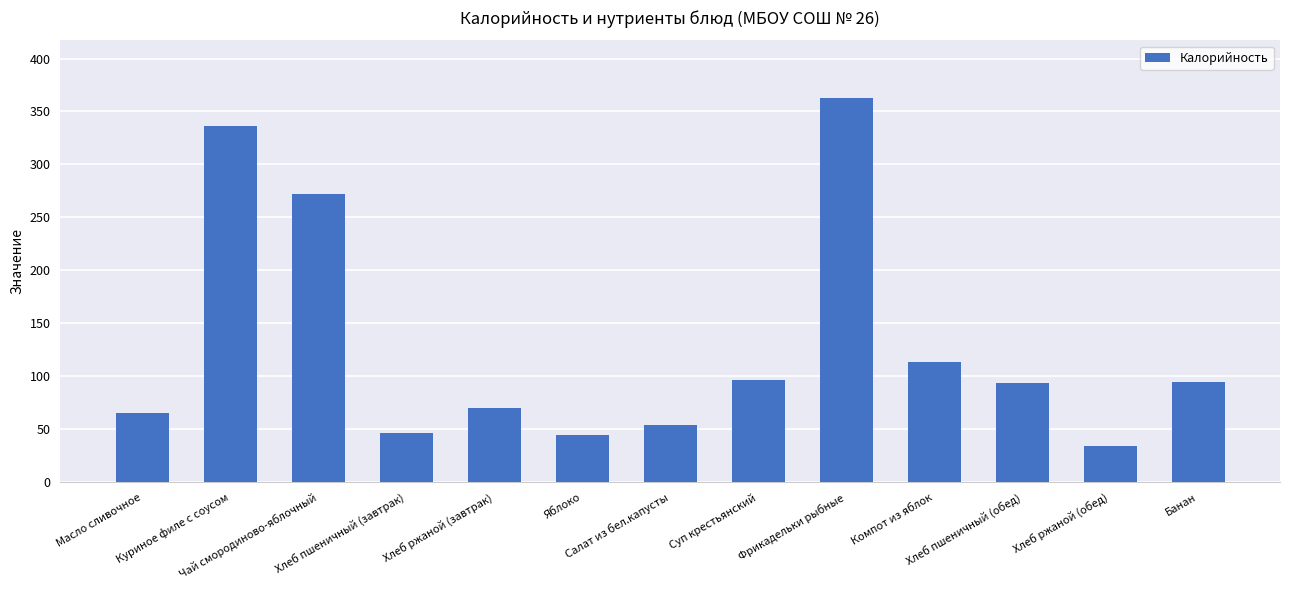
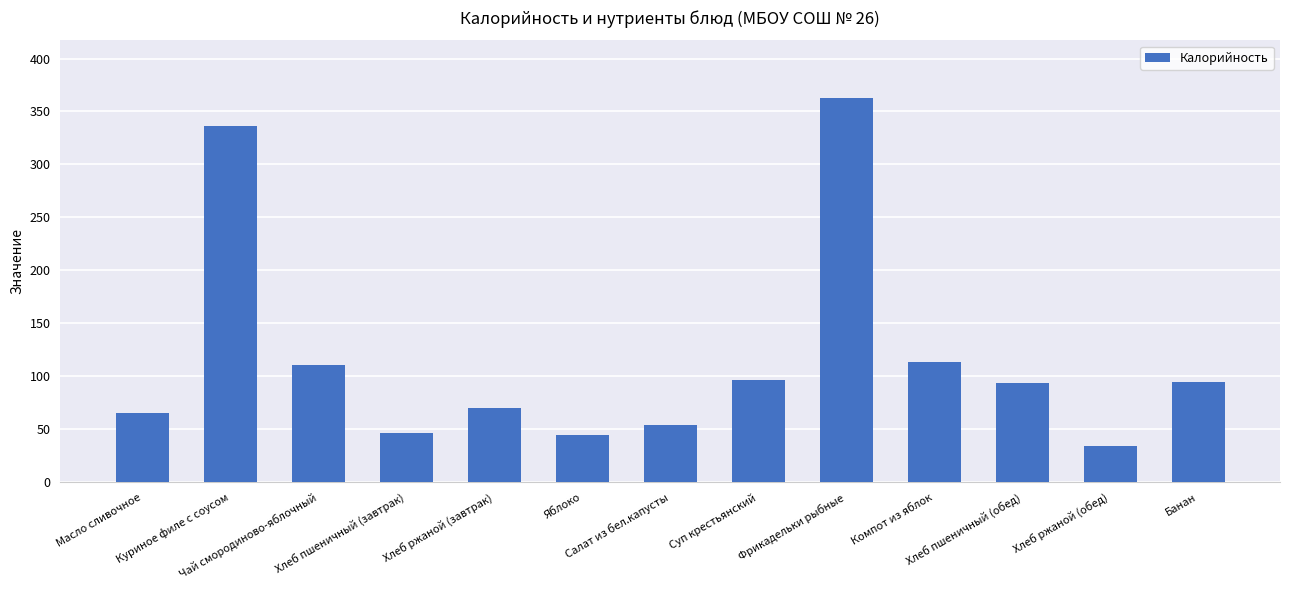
  {
    "Масло сливочное": 66,
    "Куриное филе с соусом": 336,
-   "Чай смородиново-яблочный": 272,
+   "Чай смородиново-яблочный": 111,
    "Хлеб пшеничный (завтрак)": 47,
    "Хлеб ржаной (завтрак)": 70,
    "Яблоко": 44,
    "Салат из бел.капусты": 54,
    "Суп крестьянский": 96,
    "Фрикадельки рыбные": 363,
    "Компот из яблок": 114,
    "Хлеб пшеничный (обед)": 94,
    "Хлеб ржаной (обед)": 34,
    "Банан": 95
  }
